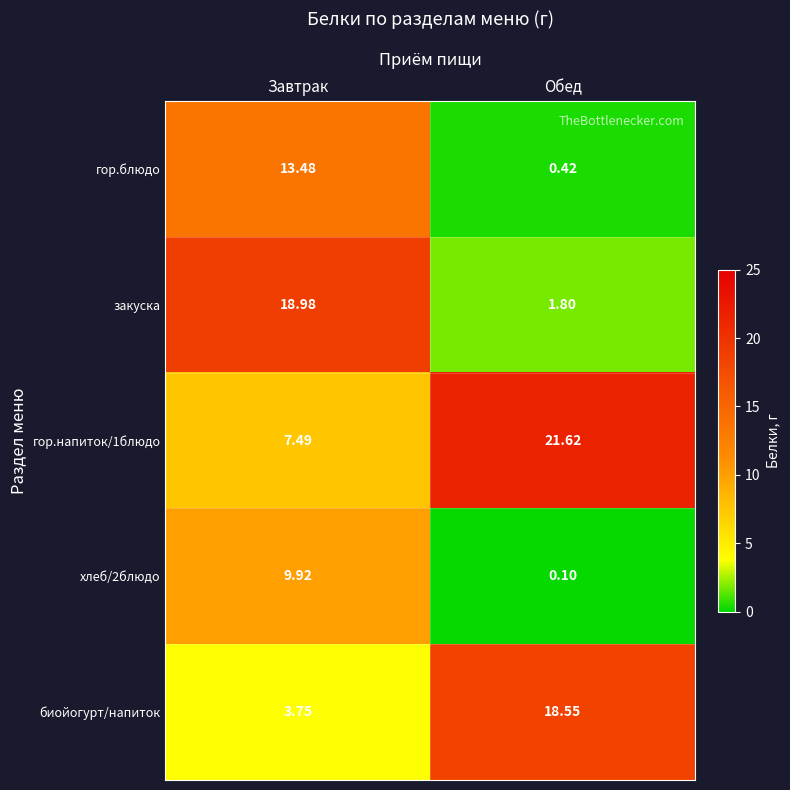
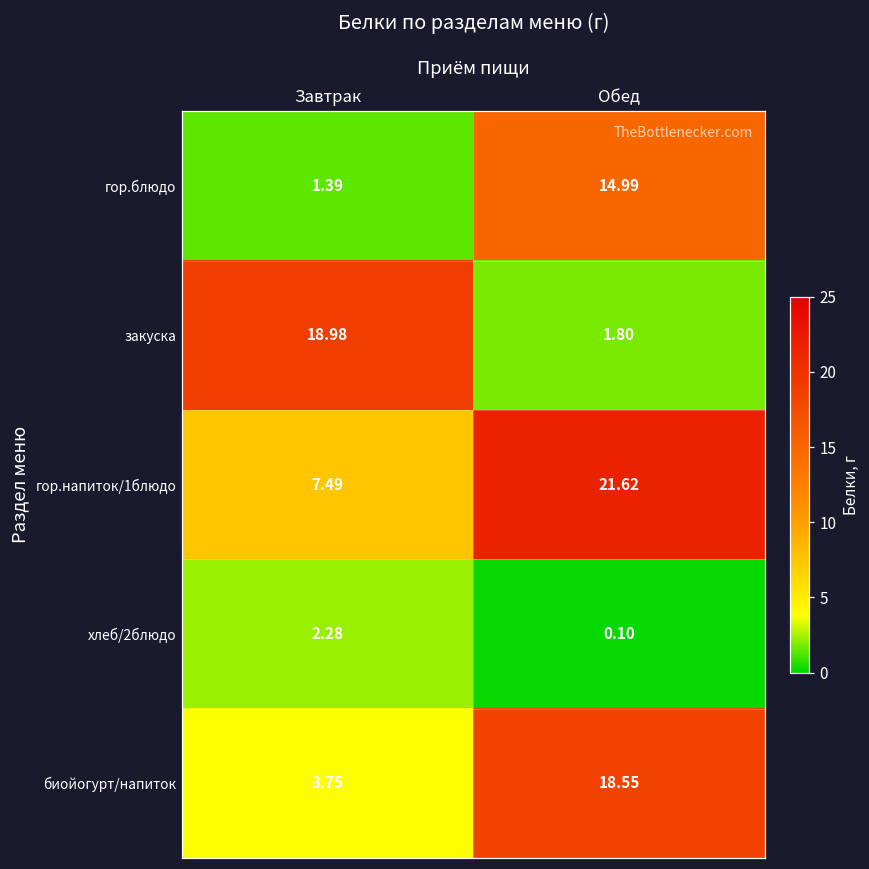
  {
    "гор.блюдо": {
-     "Завтрак": 13.48,
-     "Обед": 0.42
+     "Завтрак": 1.39,
+     "Обед": 14.99
    },
    "закуска": {
      "Завтрак": 18.98,
      "Обед": 1.80
    },
    "гор.напиток/1блюдо": {
      "Завтрак": 7.49,
      "Обед": 21.62
    },
    "хлеб/2блюдо": {
-     "Завтрак": 9.92,
+     "Завтрак": 2.28,
      "Обед": 0.10
    },
    "биойогурт/напиток": {
      "Завтрак": 3.75,
      "Обед": 18.55
    }
  }
